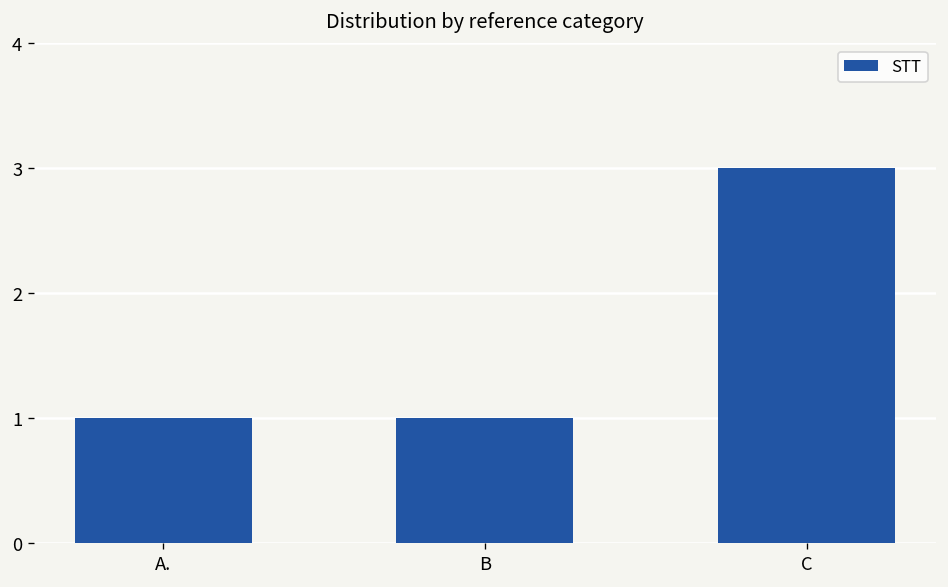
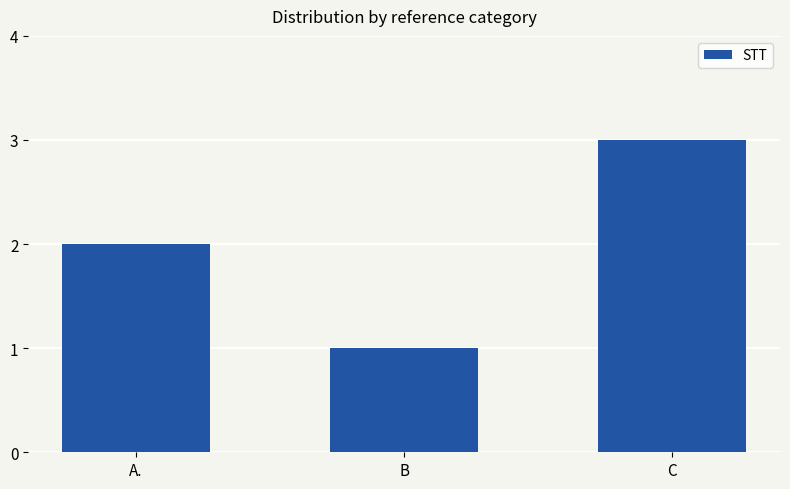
  {
-   "A.": 1,
+   "A.": 2,
    "B": 1,
    "C": 3
  }
